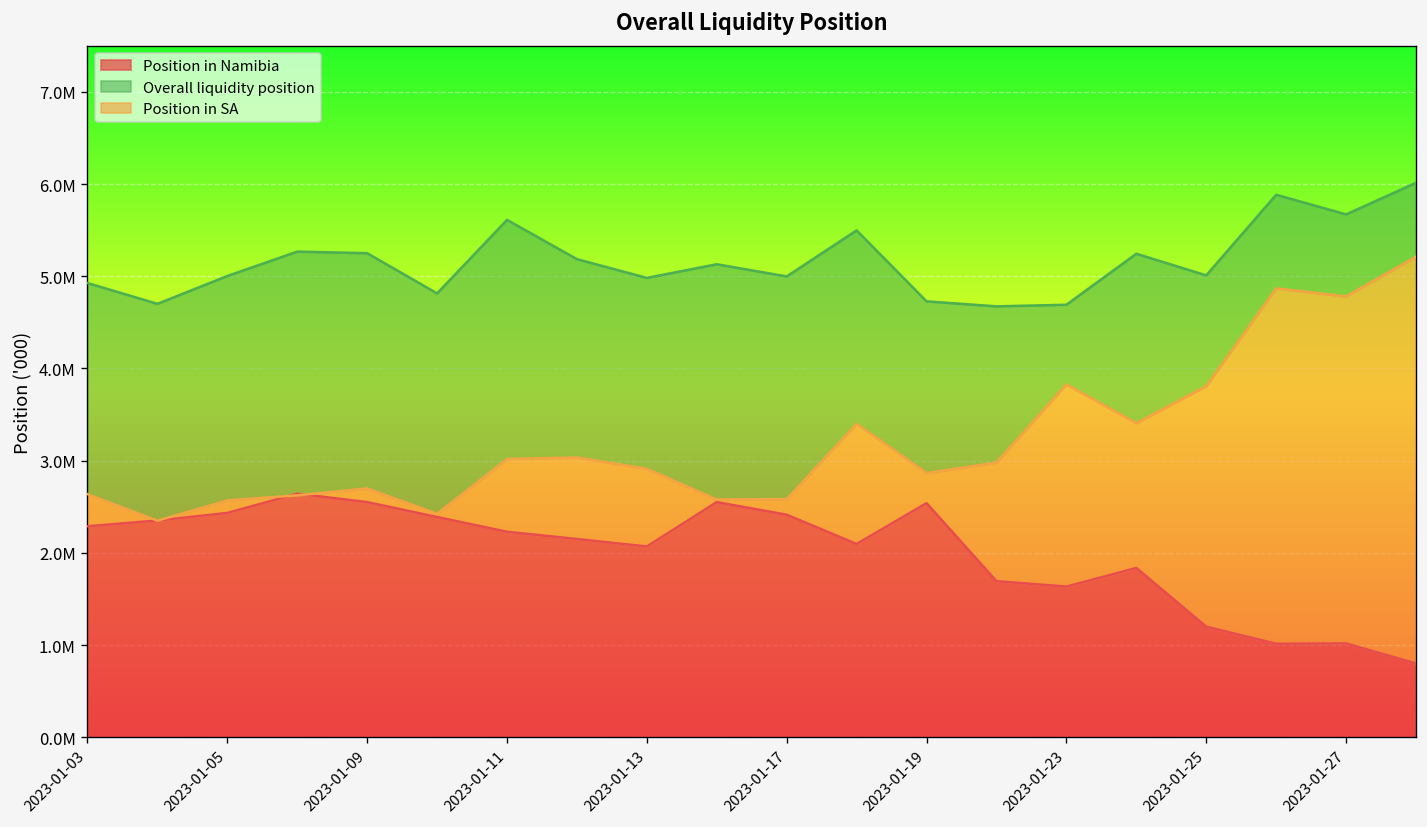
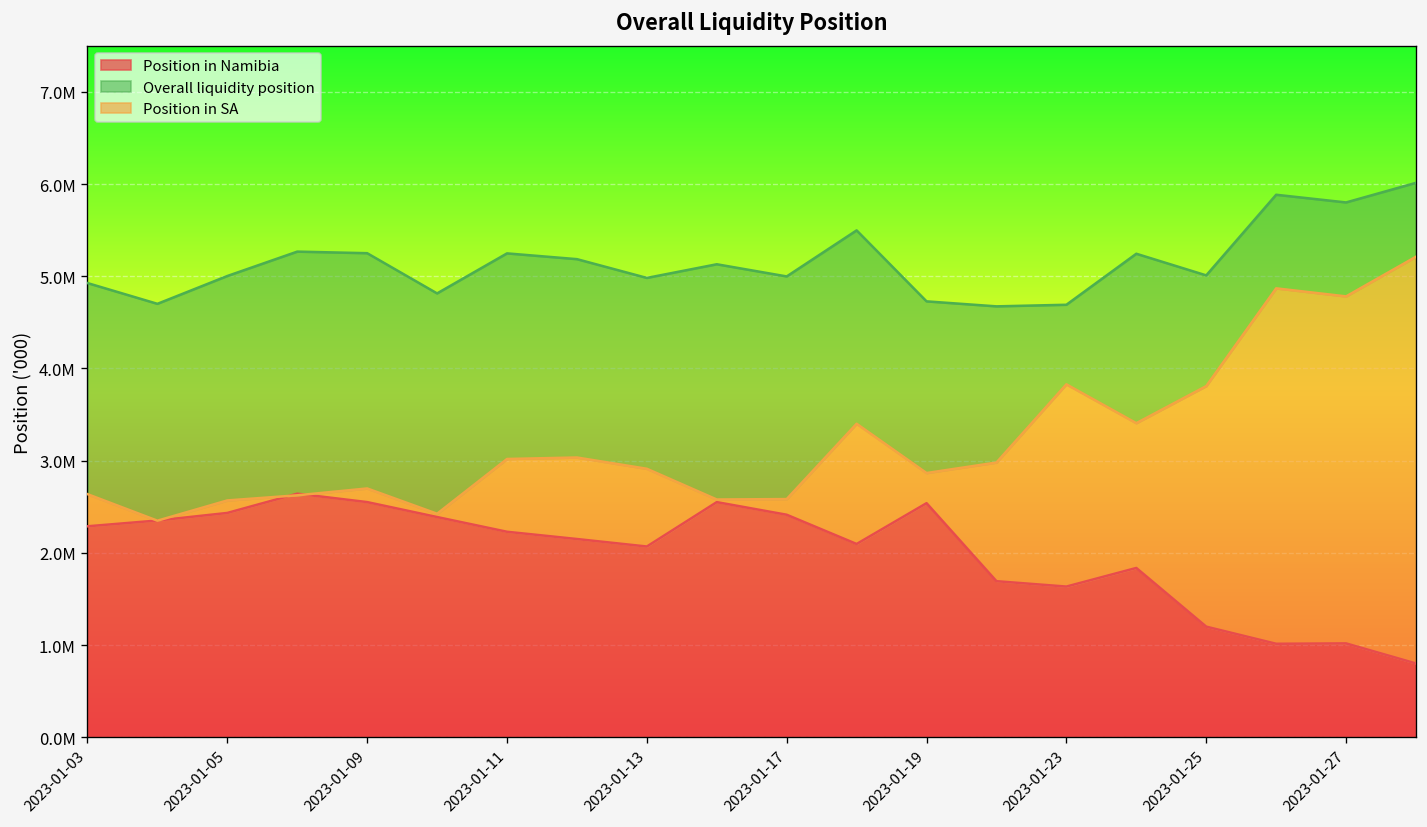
  {
    "Position in Namibia": {
      "2023-01-03": 2300000,
      "2023-01-05": 2400000,
      "2023-01-09": 2600000,
      "2023-01-11": 2200000,
      "2023-01-13": 2100000,
      "2023-01-17": 2400000,
      "2023-01-19": 2500000,
      "2023-01-23": 1600000,
      "2023-01-25": 1200000,
      "2023-01-27": 1000000
    },
    "Overall liquidity position": {
      "2023-01-03": 4900000,
      "2023-01-05": 5000000,
      "2023-01-09": 5200000,
-     "2023-01-11": 5600000,
+     "2023-01-11": 5200000,
      "2023-01-13": 5000000,
      "2023-01-17": 5000000,
      "2023-01-19": 4700000,
      "2023-01-23": 4700000,
      "2023-01-25": 5000000,
-     "2023-01-27": 5700000
+     "2023-01-27": 5800000
    }
  }
